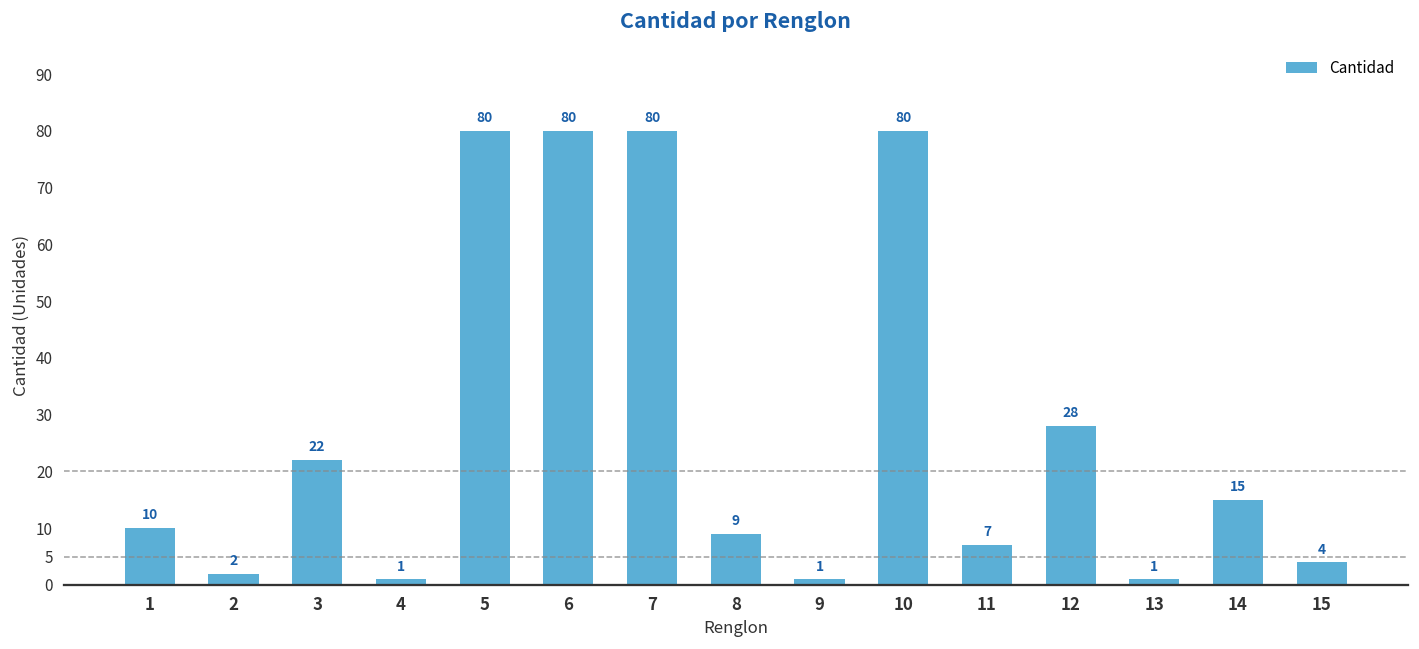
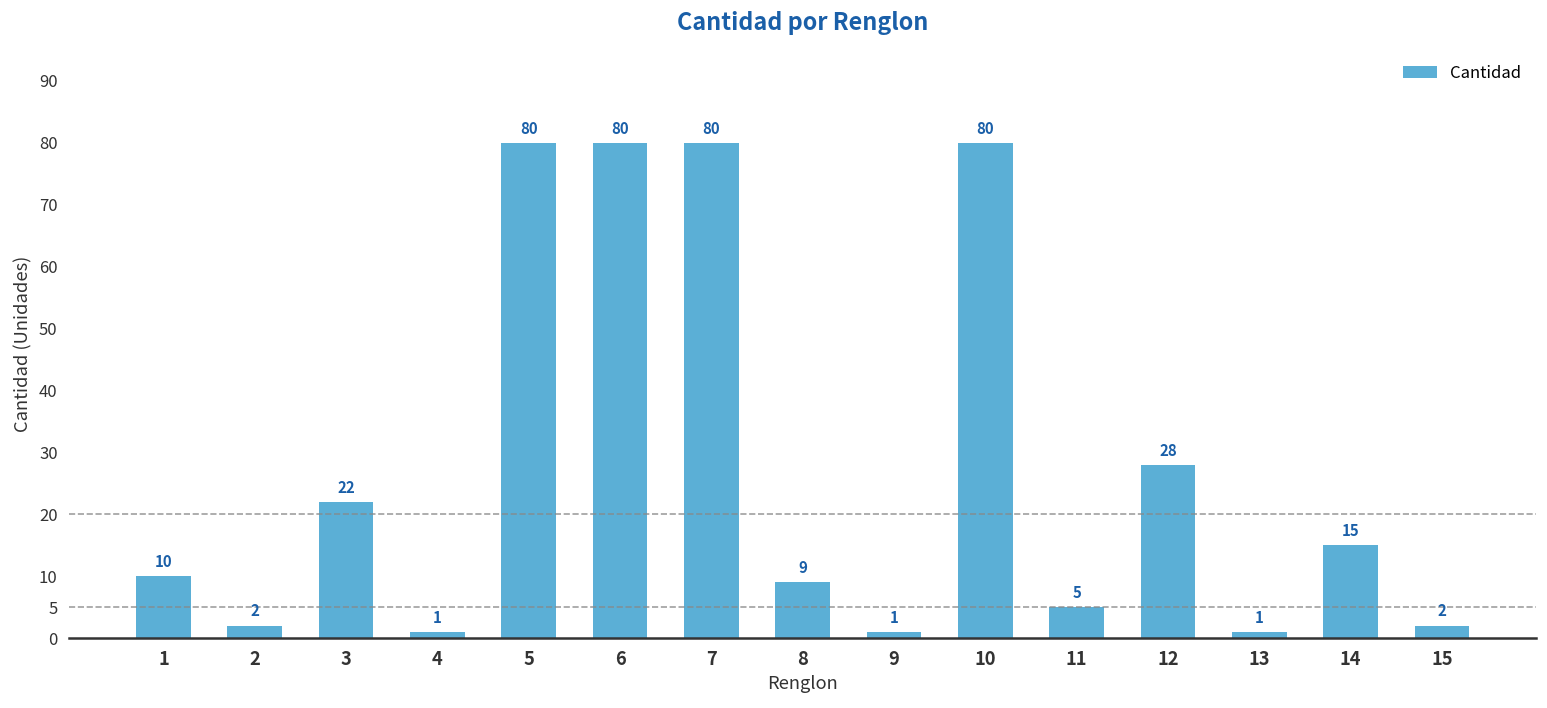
  {
    "1": 10,
    "2": 2,
    "3": 22,
    "4": 1,
    "5": 80,
    "6": 80,
    "7": 80,
    "8": 9,
    "9": 1,
    "10": 80,
-   "11": 7,
+   "11": 5,
    "12": 28,
    "13": 1,
    "14": 15,
-   "15": 4
+   "15": 2
  }
